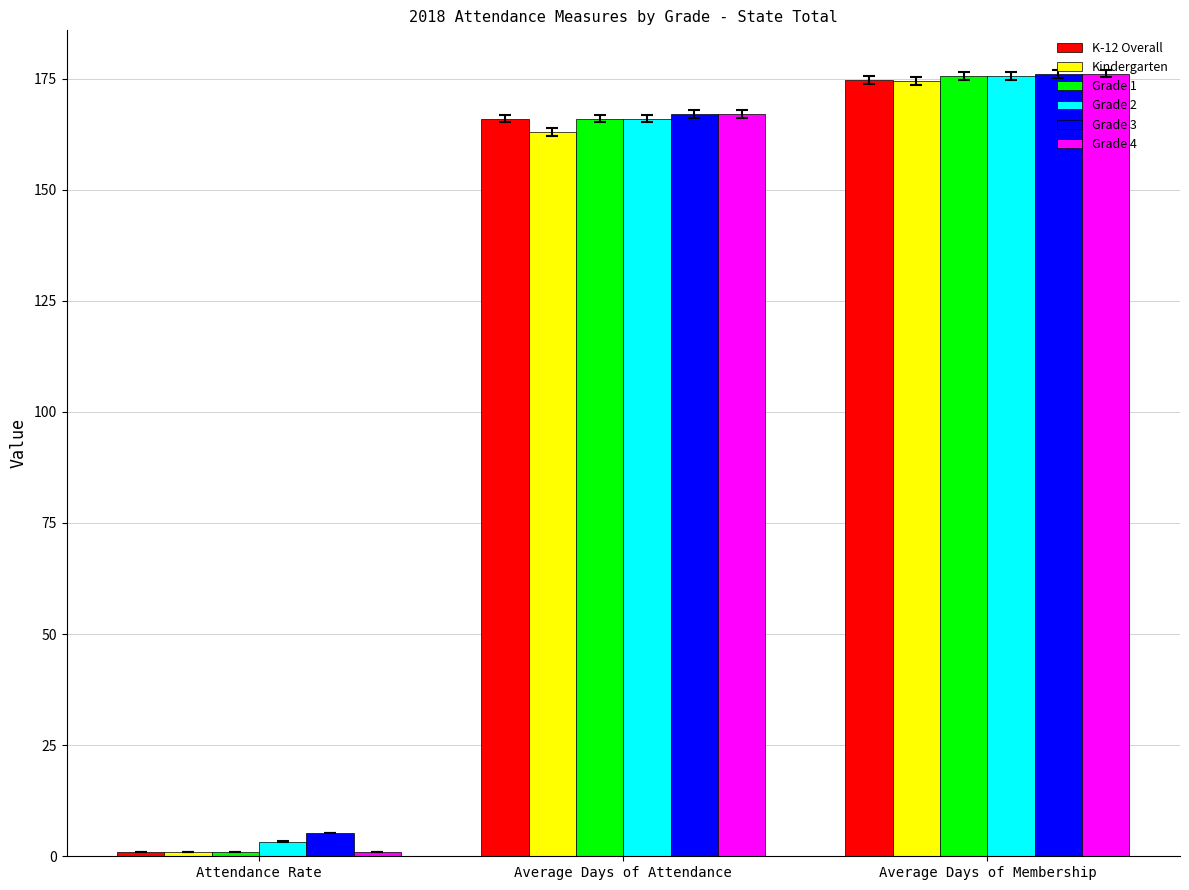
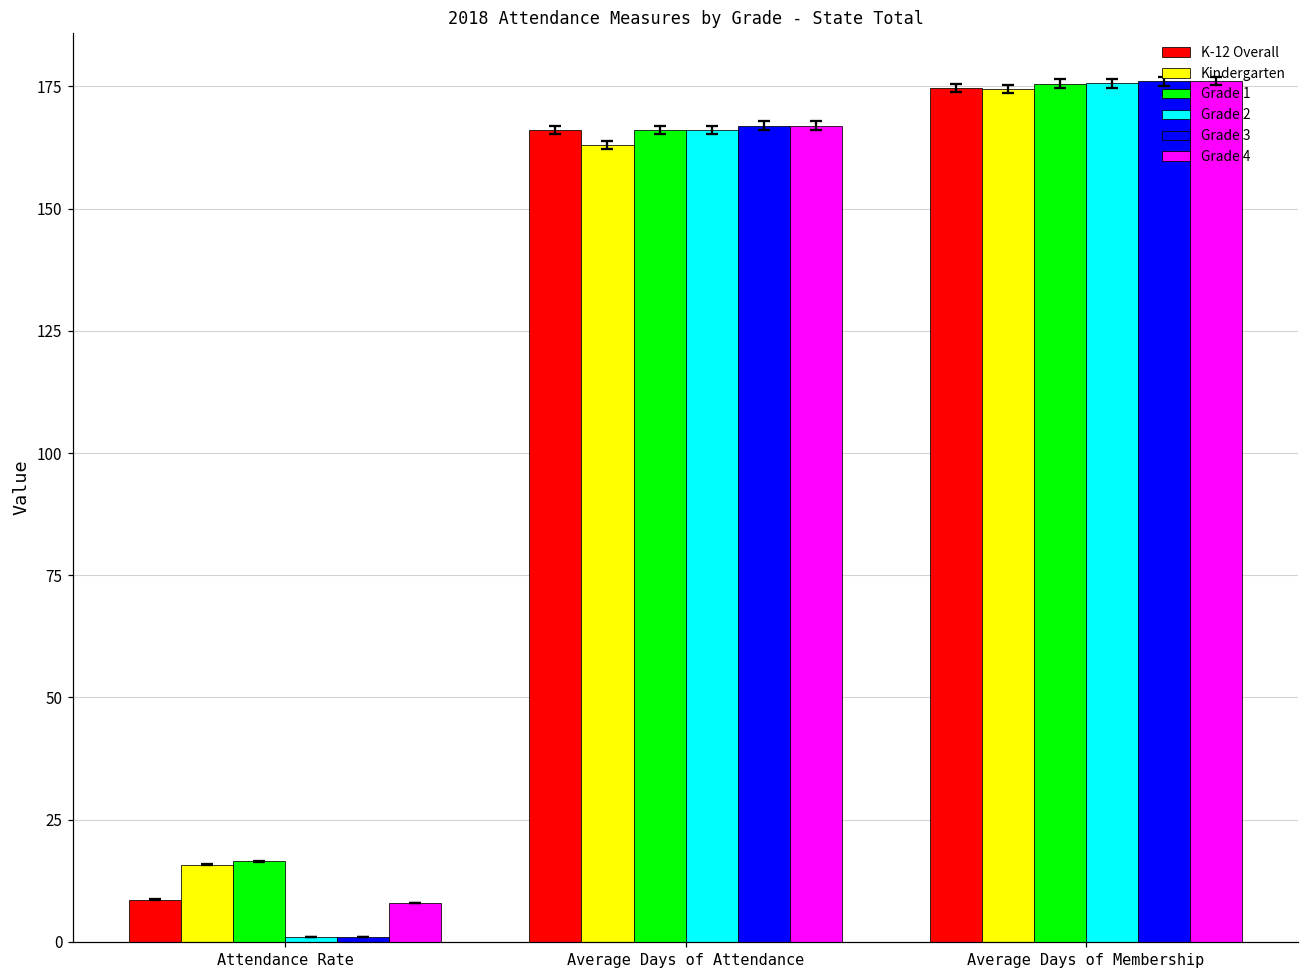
  {
    "K-12 Overall": {
-     "Attendance Rate": 1,
+     "Attendance Rate": 9,
      "Average Days of Attendance": 166,
      "Average Days of Membership": 175
    },
    "Kindergarten": {
-     "Attendance Rate": 1,
+     "Attendance Rate": 16,
      "Average Days of Attendance": 163,
      "Average Days of Membership": 174
    },
    "Grade 1": {
-     "Attendance Rate": 1,
+     "Attendance Rate": 16,
      "Average Days of Attendance": 166,
      "Average Days of Membership": 176
    },
    "Grade 2": {
-     "Attendance Rate": 3,
+     "Attendance Rate": 1,
      "Average Days of Attendance": 166,
      "Average Days of Membership": 176
    },
    "Grade 3": {
-     "Attendance Rate": 5,
+     "Attendance Rate": 1,
      "Average Days of Attendance": 167,
      "Average Days of Membership": 176
    },
    "Grade 4": {
-     "Attendance Rate": 1,
+     "Attendance Rate": 8,
      "Average Days of Attendance": 167,
      "Average Days of Membership": 176
    }
  }
